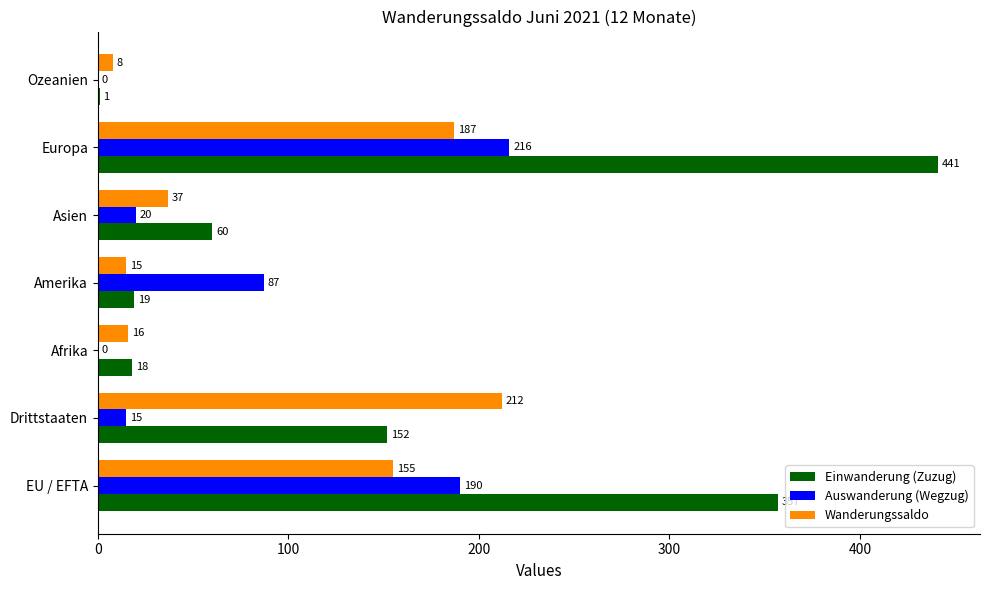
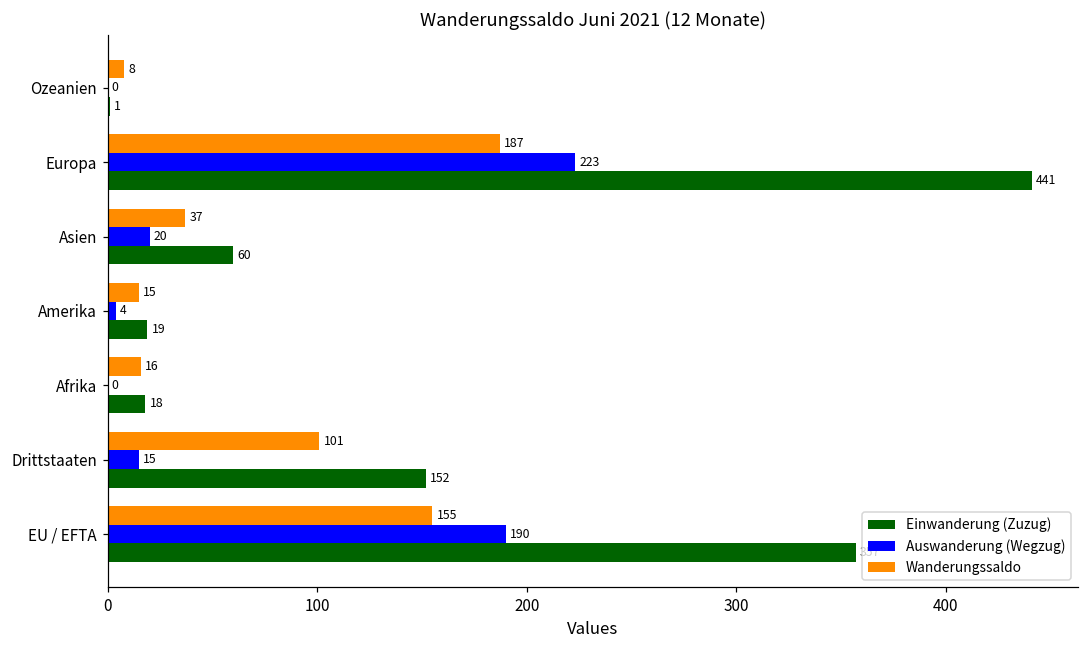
  {
    "Einwanderung (Zuzug)": {
      "Ozeanien": 1,
      "Europa": 441,
      "Asien": 60,
      "Amerika": 19,
      "Afrika": 18,
      "Drittstaaten": 152
    },
    "Auswanderung (Wegzug)": {
      "Ozeanien": 0,
-     "Europa": 216,
+     "Europa": 223,
      "Asien": 20,
-     "Amerika": 87,
+     "Amerika": 4,
      "Afrika": 0,
      "Drittstaaten": 15,
      "EU / EFTA": 190
    },
    "Wanderungssaldo": {
      "Ozeanien": 8,
      "Europa": 187,
      "Asien": 37,
      "Amerika": 15,
      "Afrika": 16,
-     "Drittstaaten": 212,
+     "Drittstaaten": 101,
      "EU / EFTA": 155
    }
  }
